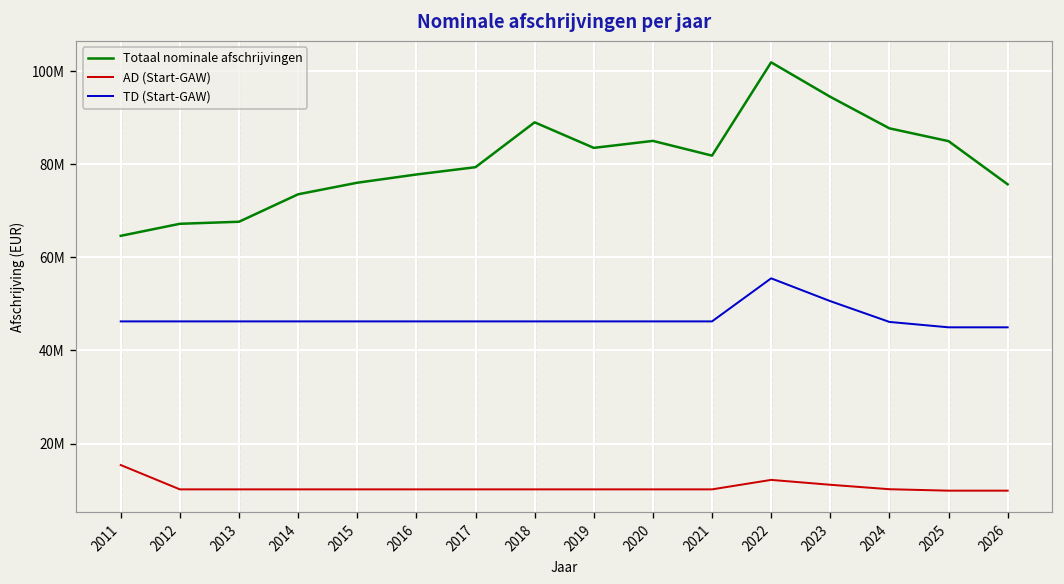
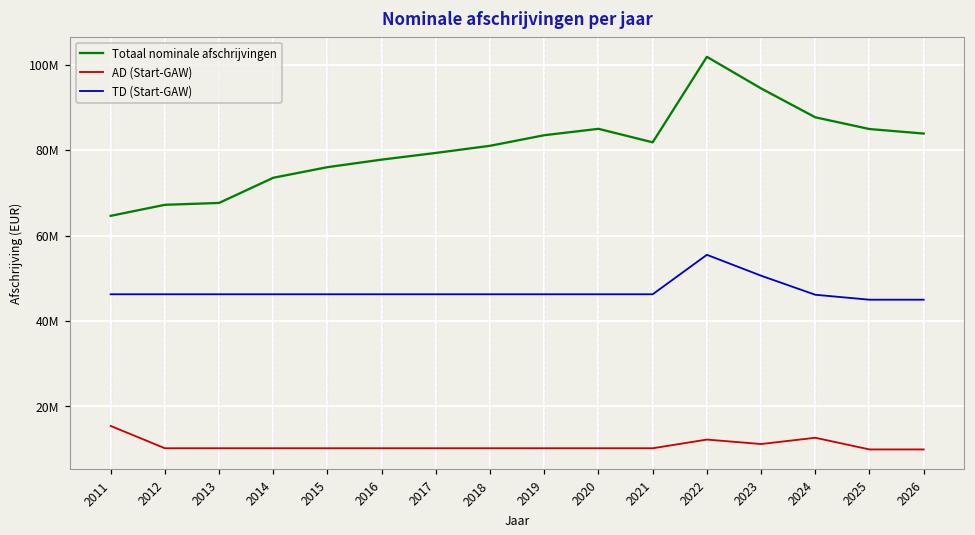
  {
    "Totaal nominale afschrijvingen": {
      "2011": 65000000,
      "2012": 67000000,
      "2013": 68000000,
      "2014": 74000000,
      "2015": 76000000,
      "2016": 78000000,
      "2017": 79000000,
-     "2018": 89000000,
+     "2018": 81000000,
      "2019": 83000000,
      "2020": 85000000,
      "2021": 82000000,
      "2022": 102000000,
      "2023": 94000000,
      "2024": 88000000,
      "2025": 85000000,
-     "2026": 76000000
+     "2026": 84000000
    },
    "AD (Start-GAW)": {
      "2011": 15000000,
      "2012": 10000000,
      "2013": 10000000,
      "2014": 10000000,
      "2015": 10000000,
      "2016": 10000000,
      "2017": 10000000,
      "2018": 10000000,
      "2019": 10000000,
      "2020": 10000000,
      "2021": 10000000,
      "2022": 12000000,
      "2023": 11000000,
-     "2024": 10000000,
+     "2024": 13000000,
      "2025": 10000000,
      "2026": 10000000
    },
    "TD (Start-GAW)": {
      "2011": 46000000,
      "2012": 46000000,
      "2013": 46000000,
      "2014": 46000000,
      "2015": 46000000,
      "2016": 46000000,
      "2017": 46000000,
      "2018": 46000000,
      "2019": 46000000,
      "2020": 46000000,
      "2021": 46000000,
      "2022": 55000000,
      "2023": 51000000,
      "2024": 46000000,
      "2025": 45000000,
      "2026": 45000000
    }
  }
